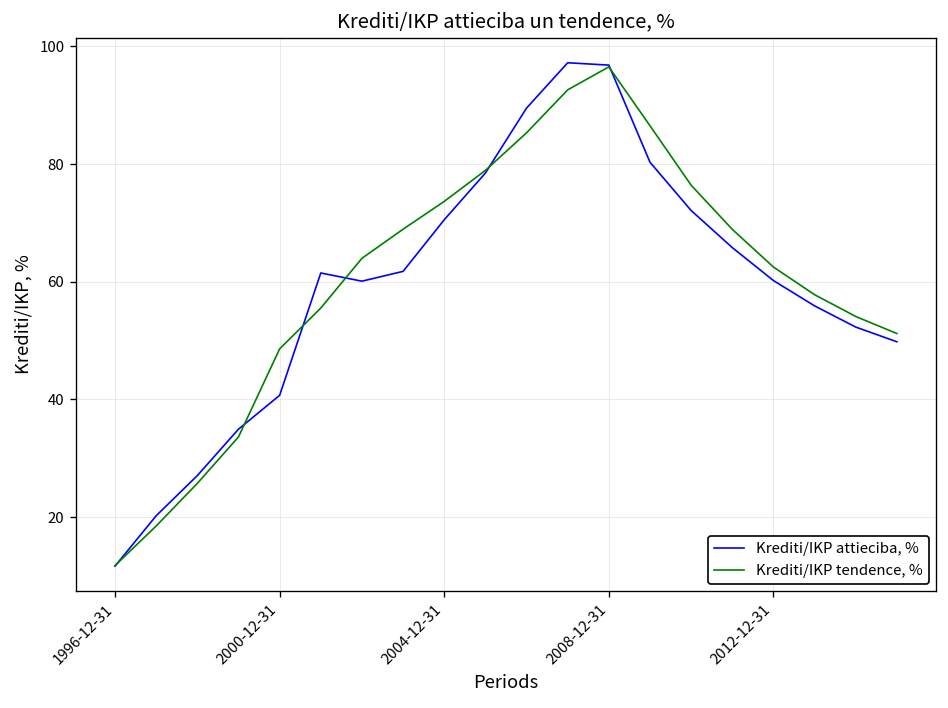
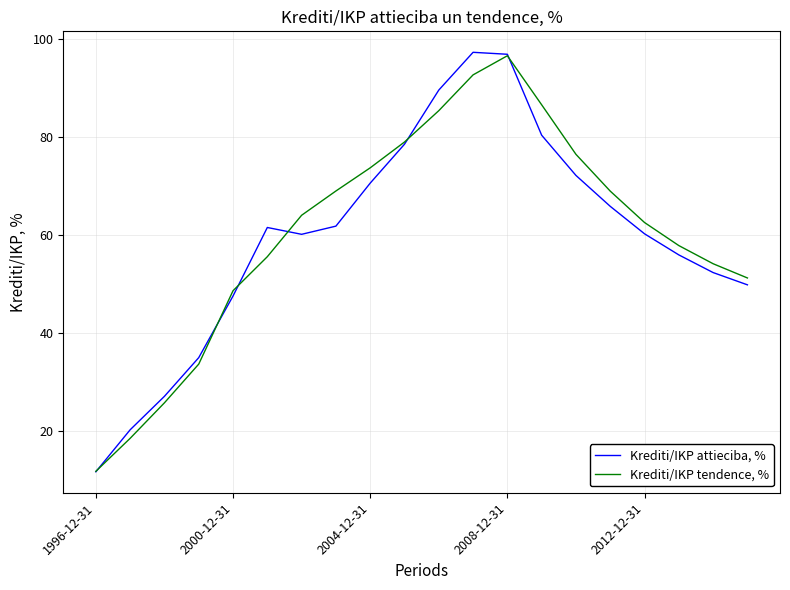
  {
    "Krediti/IKP attieciba, %": {
-     "2000-12-31": 41,
+     "2000-12-31": 48,
      "2004-12-31": 71,
      "2012-12-31": 60
    },
    "Krediti/IKP tendence, %": {
      "2000-12-31": 49,
      "2004-12-31": 74,
      "2012-12-31": 63
    }
  }
